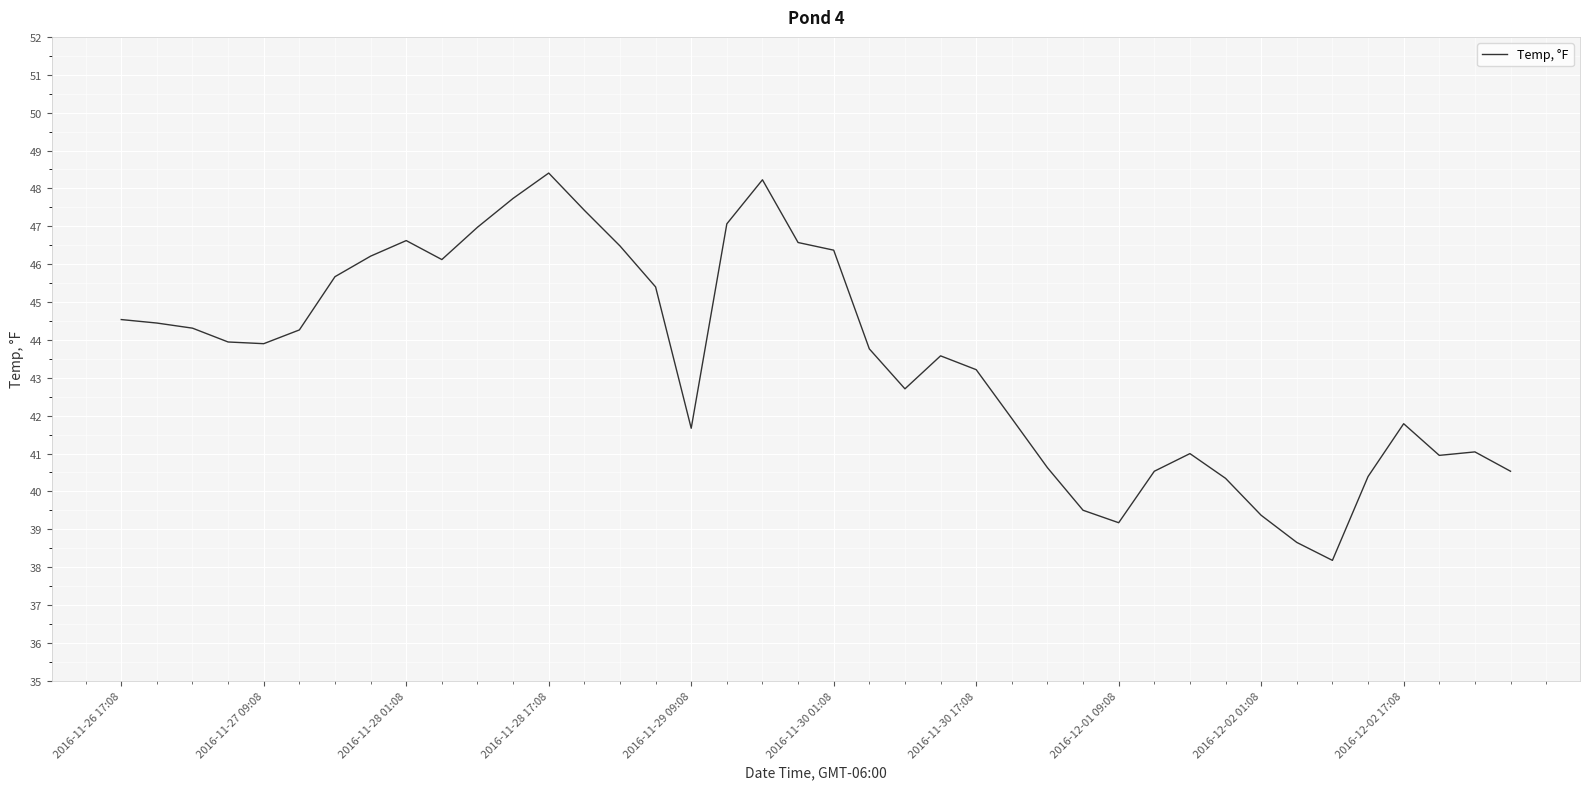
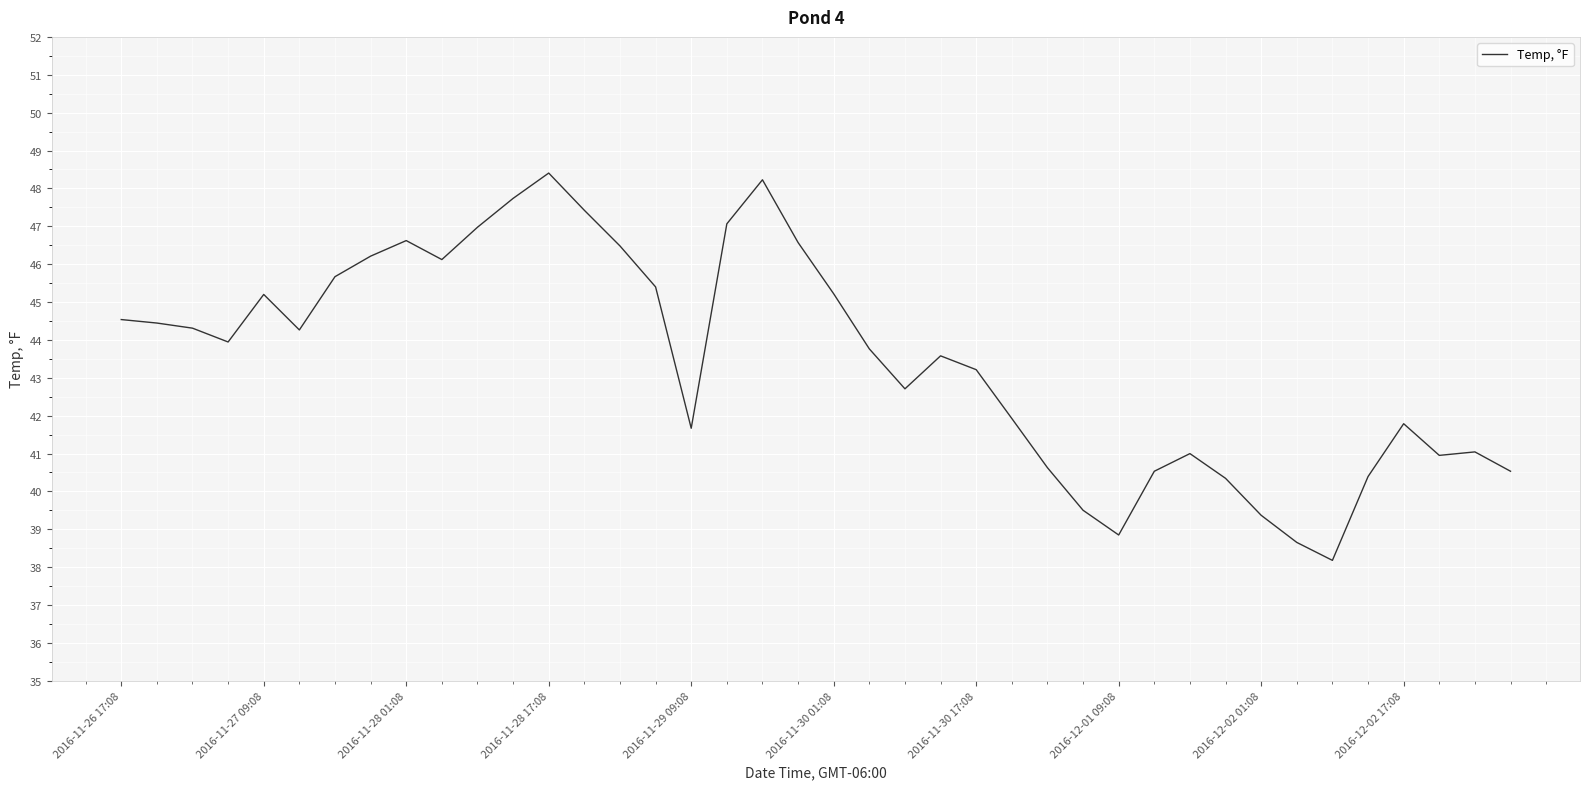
  {
    "2016-11-26 17:08": 44.5,
-   "2016-11-27 09:08": 43.9,
+   "2016-11-27 09:08": 45.2,
    "2016-11-28 01:08": 46.6,
    "2016-11-28 17:08": 48.4,
    "2016-11-29 09:08": 41.7,
-   "2016-11-30 01:08": 46.4,
+   "2016-11-30 01:08": 45.2,
    "2016-11-30 17:08": 43.2,
-   "2016-12-01 09:08": 39.2,
+   "2016-12-01 09:08": 38.8,
    "2016-12-02 01:08": 39.4,
    "2016-12-02 17:08": 41.8
  }
